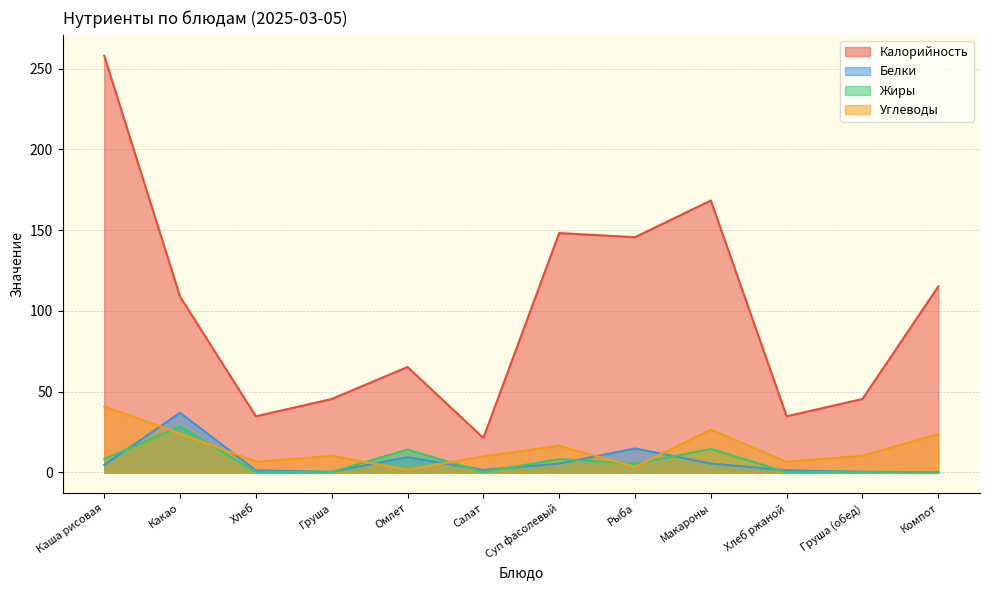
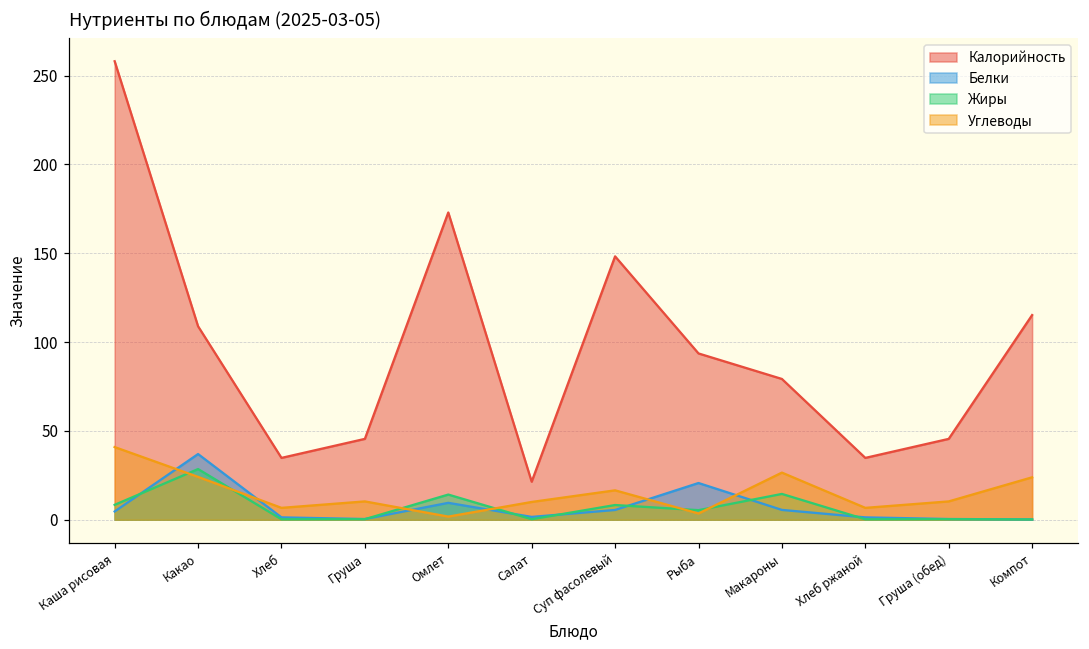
  {
    "Калорийность": {
      "Каша рисовая": 258,
      "Какао": 109,
      "Хлеб": 35,
      "Груша": 46,
-     "Омлет": 65,
+     "Омлет": 173,
      "Салат": 21,
      "Суп фасолевый": 148,
-     "Рыба": 146,
-     "Макароны": 168,
+     "Рыба": 94,
+     "Макароны": 79,
      "Хлеб ржаной": 35,
      "Груша (обед)": 46,
      "Компот": 115
    },
    "Белки": {
      "Каша рисовая": 5,
      "Какао": 37,
      "Омлет": 10,
      "Суп фасолевый": 5,
-     "Рыба": 15,
+     "Рыба": 21,
      "Макароны": 6
    },
    "Жиры": {
      "Каша рисовая": 8,
      "Какао": 29,
      "Омлет": 14,
      "Суп фасолевый": 8,
      "Рыба": 5,
      "Макароны": 15
    },
    "Углеводы": {
      "Каша рисовая": 41,
      "Какао": 24,
      "Хлеб": 7,
      "Груша": 10,
      "Омлет": 2,
      "Салат": 10,
      "Суп фасолевый": 17,
      "Рыба": 4,
      "Макароны": 27,
      "Хлеб ржаной": 7,
      "Груша (обед)": 10,
      "Компот": 24
    }
  }
